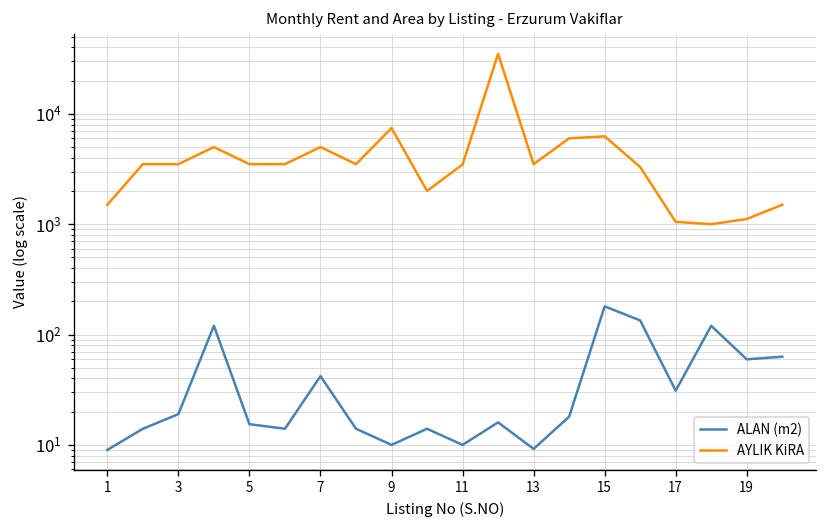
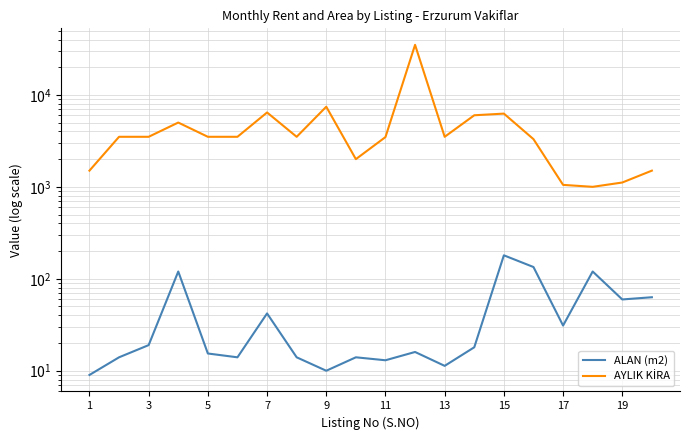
  {
    "ALAN (m2)": {
      "1": 9,
      "3": 19,
      "5": 15,
      "7": 40,
      "9": 10,
-     "11": 10,
-     "13": 9,
+     "11": 13,
+     "13": 11,
      "15": 180,
      "17": 31,
      "19": 60
    },
    "AYLIK KİRA": {
      "1": 1500,
      "3": 3500,
      "5": 3500,
-     "7": 5000,
+     "7": 6000,
      "9": 7000,
      "11": 3500,
      "13": 3500,
      "15": 6000,
      "17": 1100,
      "19": 1100
    }
  }
